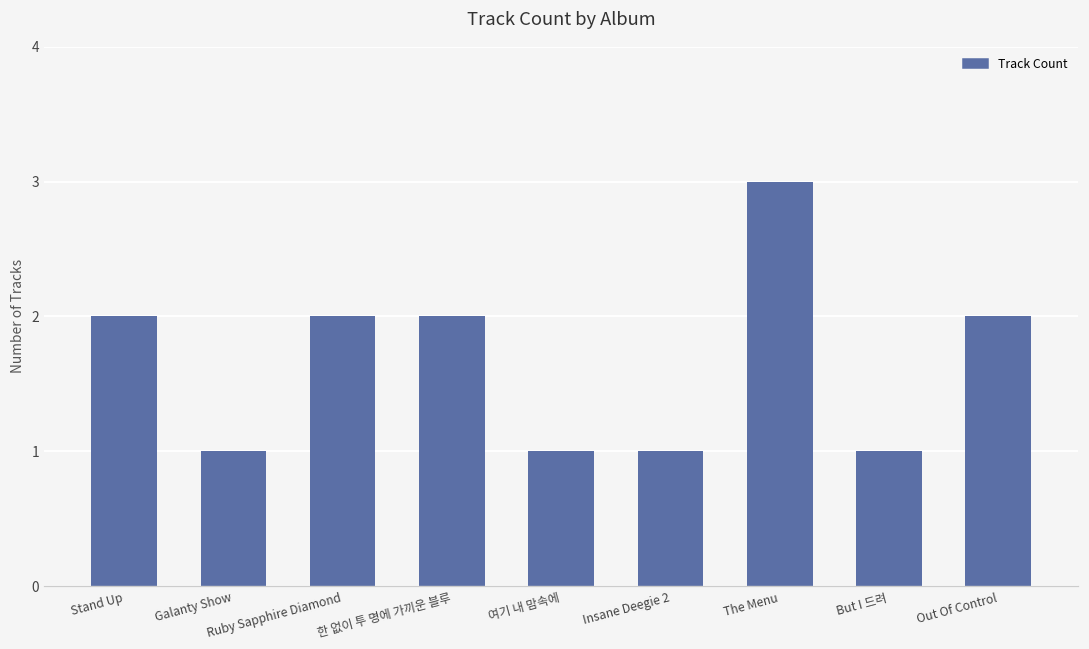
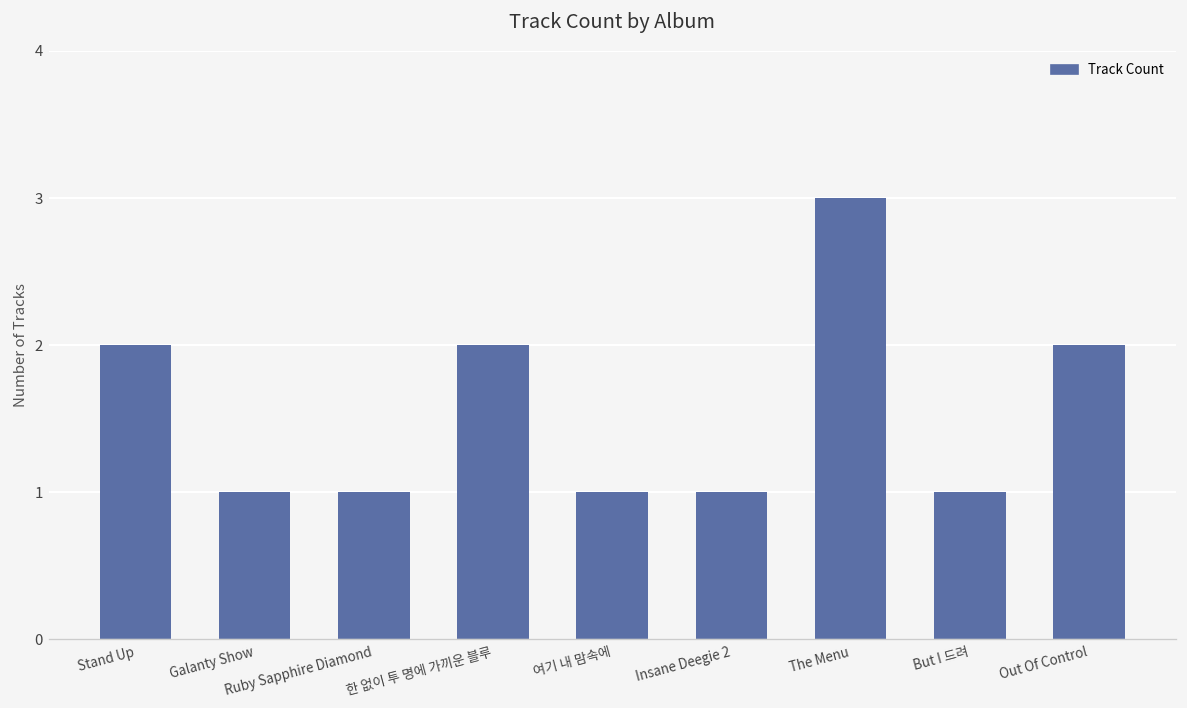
  {
    "Stand Up": 2,
    "Galanty Show": 1,
-   "Ruby Sapphire Diamond": 2,
+   "Ruby Sapphire Diamond": 1,
    "한 없이 투 명에 가끼운 블루": 2,
    "여기 내 맘속에": 1,
    "Insane Deegie 2": 1,
    "The Menu": 3,
    "But I 드려": 1,
    "Out Of Control": 2
  }
